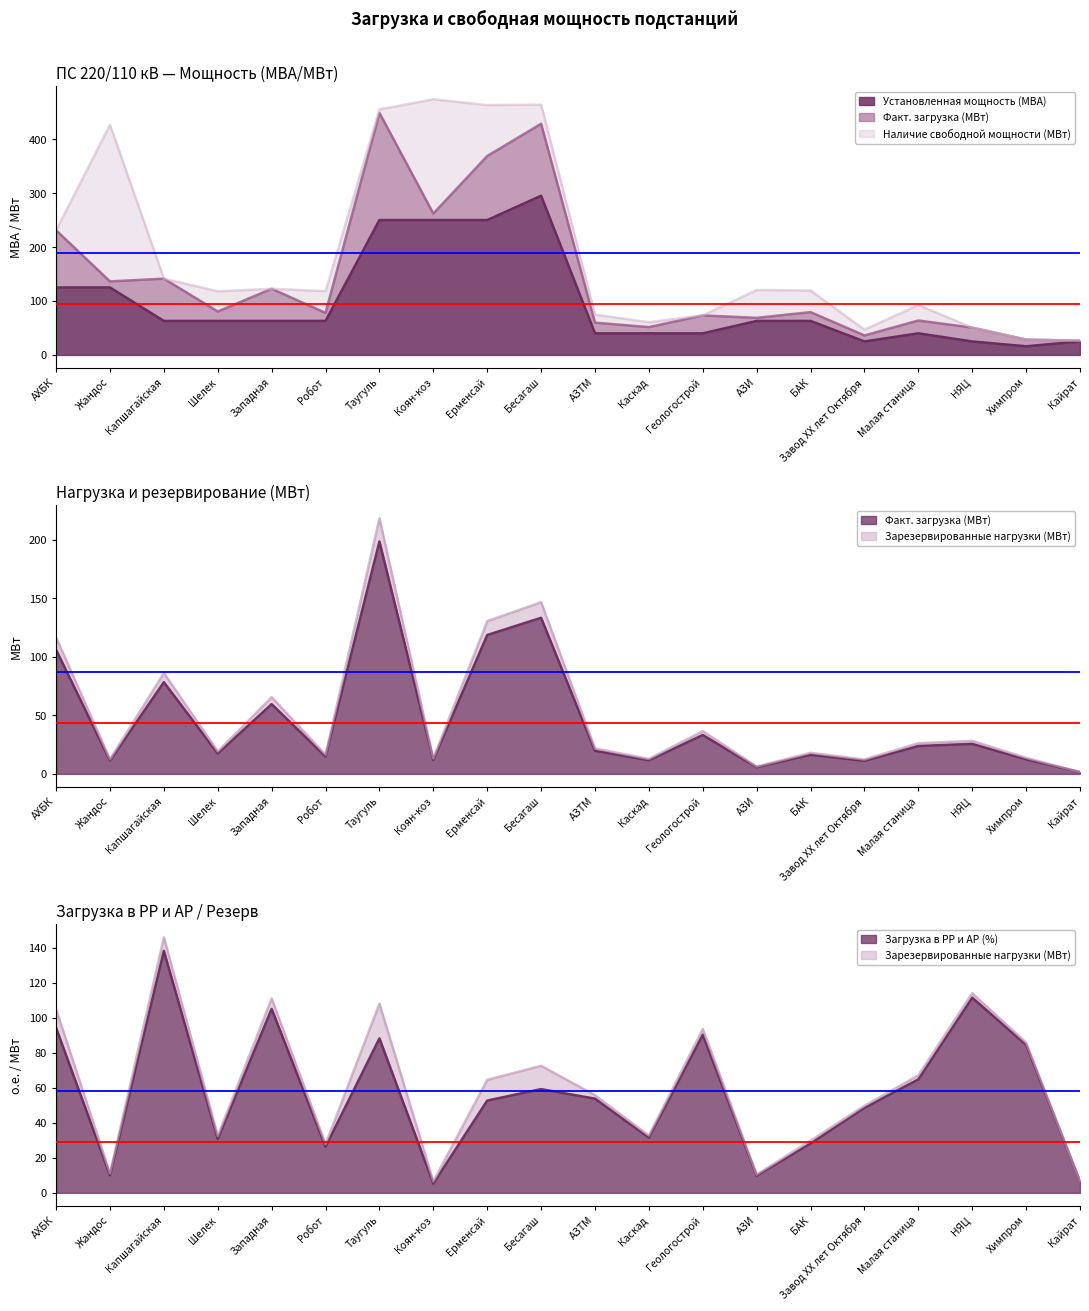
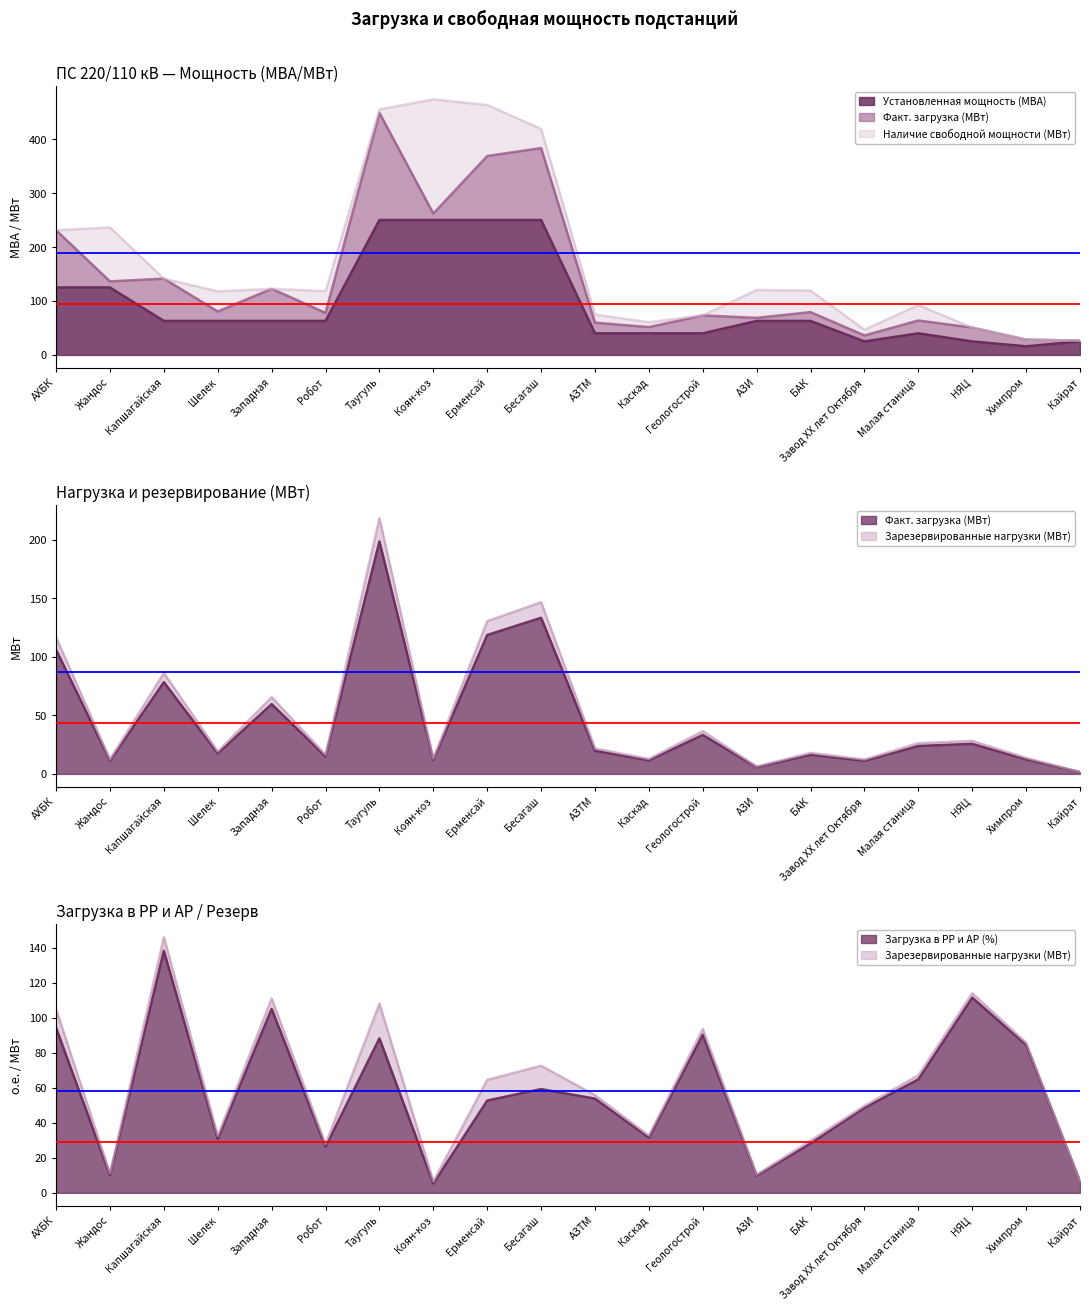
  {
    "ПС 220/110 кВ — Мощность (МВА/МВт)": {
      "Установленная мощность (МВА)": {
        "АХБК": 130,
        "Жандос": 130,
        "Капшагайская": 60,
        "Шелек": 60,
        "Западная": 60,
        "Робот": 60,
        "Таугуль": 250,
        "Коян-коз": 250,
        "Ерменсай": 250,
-       "Бесагаш": 300,
+       "Бесагаш": 250,
        "АЗТМ": 40,
        "Каскад": 40,
        "Геологострой": 40,
        "АЗИ": 60,
        "БАК": 60,
        "Завод XX лет Октября": 30,
        "Малая станица": 40,
        "НЯЦ": 30,
        "Химпром": 20
      },
      "Наличие свободной мощности (МВт)": {
-       "Жандос": 290,
+       "Жандос": 100,
        "Шелек": 40,
        "Робот": 40,
        "Таугуль": 10,
        "Коян-коз": 210,
        "Ерменсай": 90,
        "Бесагаш": 40,
        "АЗТМ": 20,
        "Каскад": 10,
        "АЗИ": 50,
        "БАК": 40,
        "Завод XX лет Октября": 10,
        "Малая станица": 30
      }
    },
    "Нагрузка и резервирование (МВт)": {
      "Факт. загрузка (МВт)": {
        "АХБК": 106,
        "Капшагайская": 78,
        "Западная": 60,
        "Таугуль": 199,
        "Ерменсай": 119,
        "Бесагаш": 133,
        "Геологострой": 33,
        "Малая станица": 24,
        "НЯЦ": 26
      }
    },
    "Загрузка в РР и АР / Резерв": {
      "Загрузка в РР и АР (%)": {
        "АХБК": 94,
        "Капшагайская": 138,
        "Шелек": 31,
        "Западная": 105,
        "Робот": 26,
        "Таугуль": 88,
        "Ерменсай": 53,
        "Бесагаш": 59,
        "АЗТМ": 54,
        "Геологострой": 90,
        "БАК": 28,
        "Малая станица": 65,
        "НЯЦ": 112
      }
    }
  }
